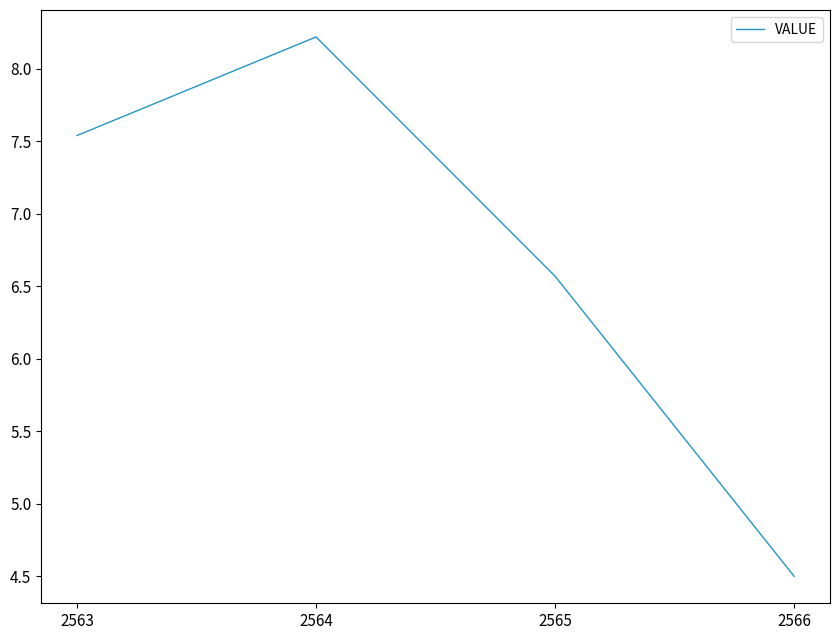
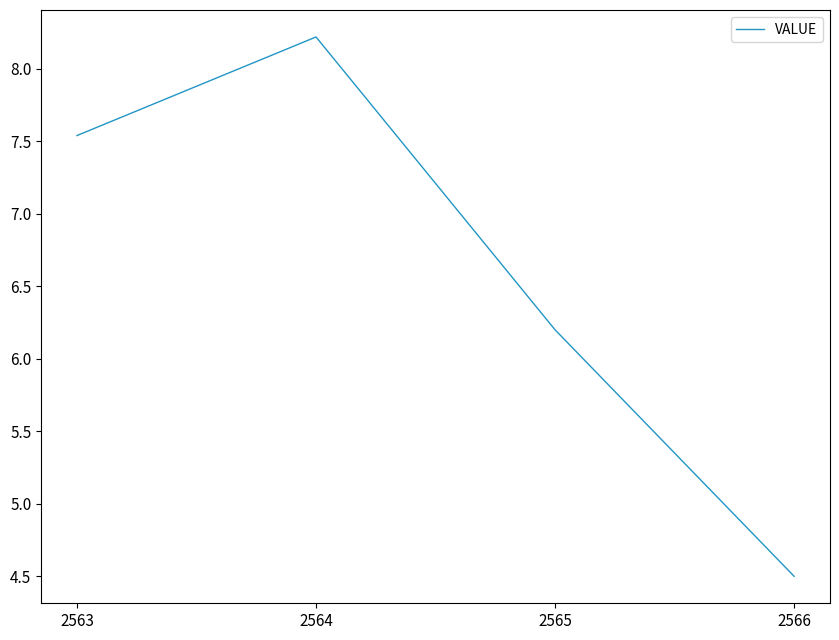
  {
    "2563": 7.54,
    "2564": 8.22,
-   "2565": 6.57,
+   "2565": 6.20,
    "2566": 4.50
  }
